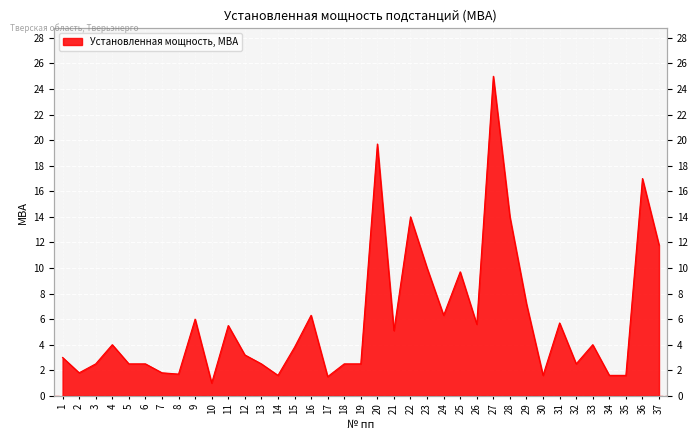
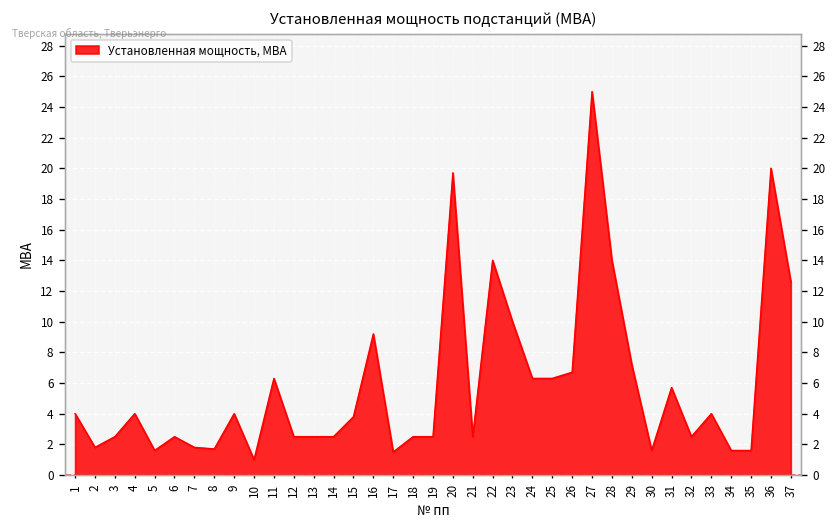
  {
-   "1": 3,
+   "1": 4,
    "2": 1.8,
    "3": 2.5,
    "4": 4.0,
-   "5": 2.5,
+   "5": 1.6,
    "6": 2.5,
    "7": 1.8,
    "8": 1.7,
-   "9": 6,
+   "9": 4,
    "10": 1.0,
-   "11": 5.5,
-   "12": 3.2,
+   "11": 6.3,
+   "12": 2.5,
    "13": 2.5,
-   "14": 1.6,
+   "14": 2.5,
    "15": 3.8,
-   "16": 6.3,
+   "16": 9.2,
    "17": 1.5,
    "18": 2.5,
    "19": 2.5,
    "20": 19.7,
-   "21": 5.1,
+   "21": 2.5,
    "22": 14.0,
    "23": 10.0,
    "24": 6.3,
-   "25": 9.7,
-   "26": 5.6,
+   "25": 6.3,
+   "26": 6.7,
    "27": 25.0,
    "28": 14.0,
    "29": 7.2,
    "30": 1.6,
    "31": 5.7,
    "32": 2.5,
    "33": 4.0,
    "34": 1.6,
    "35": 1.6,
-   "36": 17,
-   "37": 11.8
+   "36": 20,
+   "37": 12.6
  }
